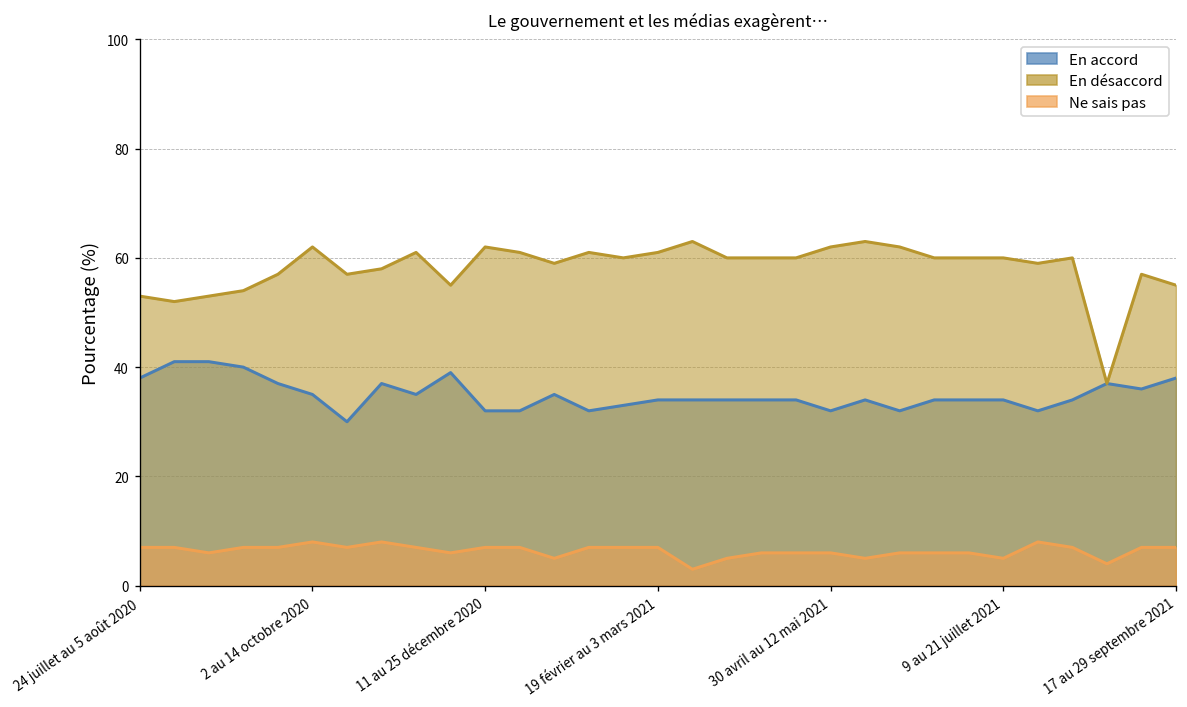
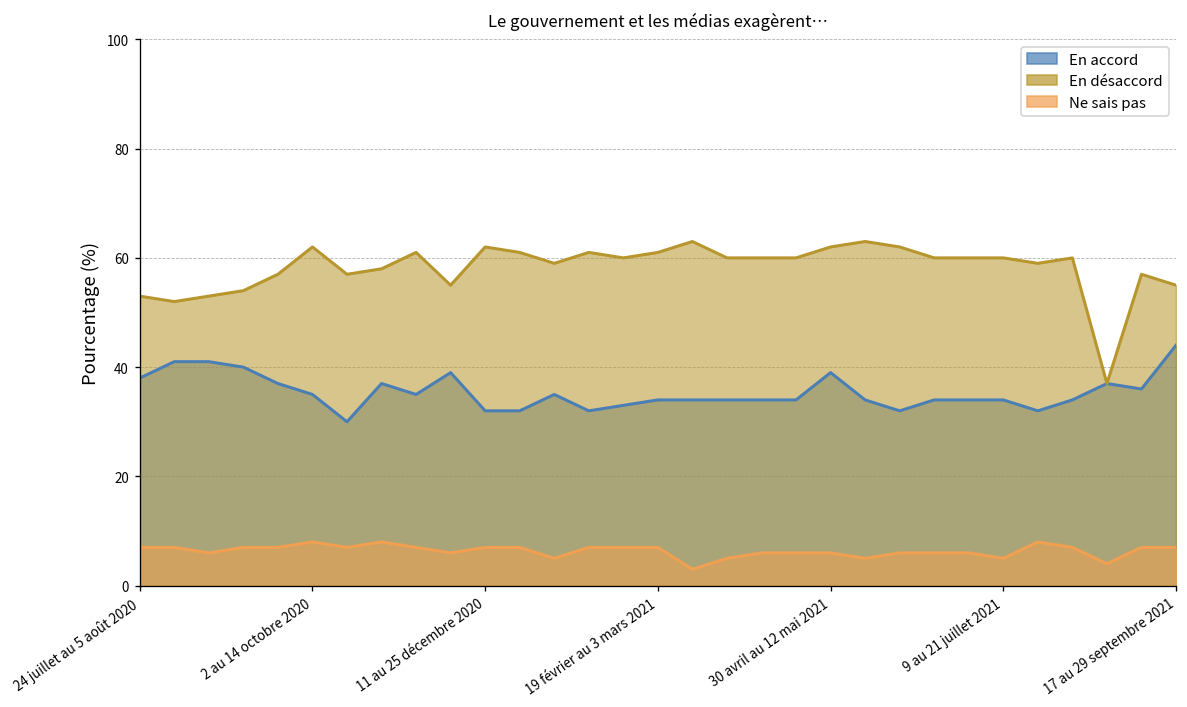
  {
    "En accord": {
      "24 juillet au 5 août 2020": 38,
      "2 au 14 octobre 2020": 35,
      "11 au 25 décembre 2020": 32,
      "19 février au 3 mars 2021": 34,
-     "30 avril au 12 mai 2021": 32,
+     "30 avril au 12 mai 2021": 39,
      "9 au 21 juillet 2021": 34,
-     "17 au 29 septembre 2021": 38
+     "17 au 29 septembre 2021": 44
    }
  }
